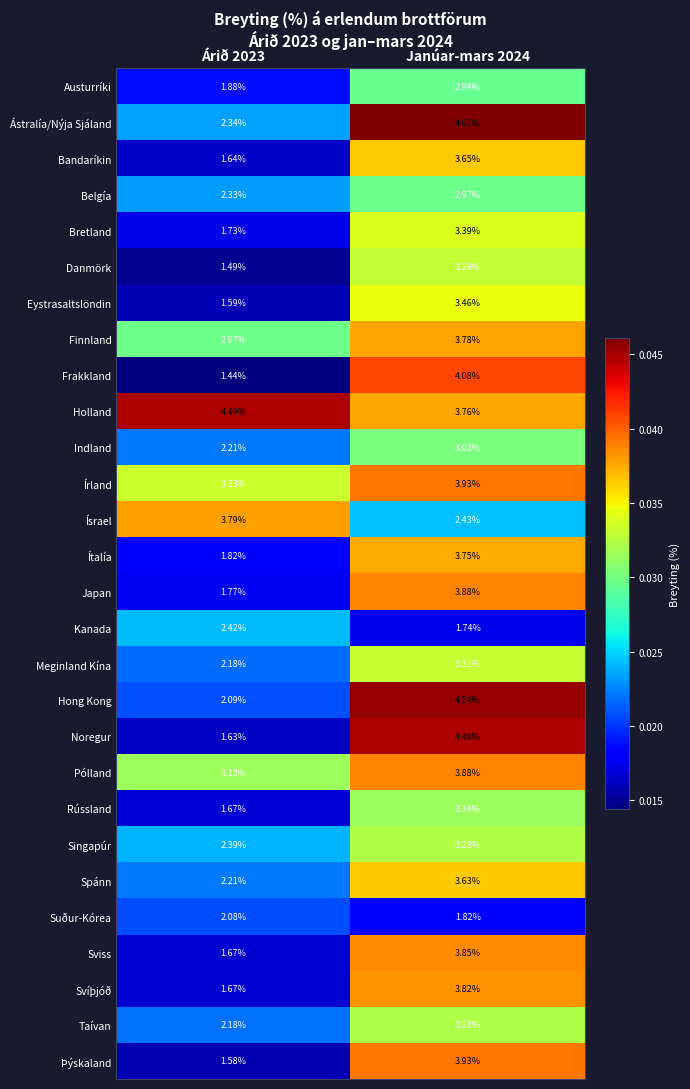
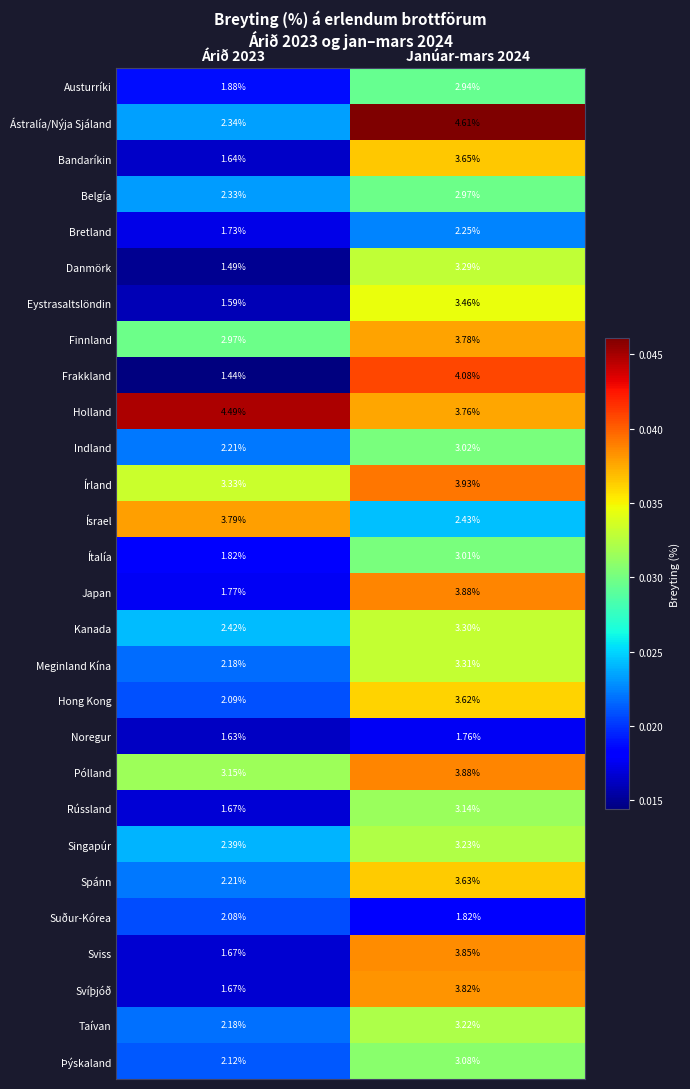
  {
    "Austurríki": {
      "Árið 2023": "1.88%",
      "Janúar-mars 2024": "2.94%"
    },
    "Ástralía/Nýja Sjáland": {
      "Árið 2023": "2.34%",
      "Janúar-mars 2024": "4.61%"
    },
    "Bandaríkin": {
      "Árið 2023": "1.64%",
      "Janúar-mars 2024": "3.65%"
    },
    "Belgía": {
      "Árið 2023": "2.33%",
      "Janúar-mars 2024": "2.97%"
    },
    "Bretland": {
      "Árið 2023": "1.73%",
-     "Janúar-mars 2024": "3.39%"
+     "Janúar-mars 2024": "2.25%"
    },
    "Danmörk": {
      "Árið 2023": "1.49%",
      "Janúar-mars 2024": "3.29%"
    },
    "Eystrasaltslöndin": {
      "Árið 2023": "1.59%",
      "Janúar-mars 2024": "3.46%"
    },
    "Finnland": {
      "Árið 2023": "2.97%",
      "Janúar-mars 2024": "3.78%"
    },
    "Frakkland": {
      "Árið 2023": "1.44%",
      "Janúar-mars 2024": "4.08%"
    },
    "Holland": {
      "Árið 2023": "4.49%",
      "Janúar-mars 2024": "3.76%"
    },
    "Indland": {
      "Árið 2023": "2.21%",
      "Janúar-mars 2024": "3.02%"
    },
    "Írland": {
      "Árið 2023": "3.33%",
      "Janúar-mars 2024": "3.93%"
    },
    "Ísrael": {
      "Árið 2023": "3.79%",
      "Janúar-mars 2024": "2.43%"
    },
    "Ítalía": {
      "Árið 2023": "1.82%",
-     "Janúar-mars 2024": "3.75%"
+     "Janúar-mars 2024": "3.01%"
    },
    "Japan": {
      "Árið 2023": "1.77%",
      "Janúar-mars 2024": "3.88%"
    },
    "Kanada": {
      "Árið 2023": "2.42%",
-     "Janúar-mars 2024": "1.74%"
+     "Janúar-mars 2024": "3.30%"
    },
    "Meginland Kína": {
      "Árið 2023": "2.18%",
      "Janúar-mars 2024": "3.31%"
    },
    "Hong Kong": {
      "Árið 2023": "2.09%",
-     "Janúar-mars 2024": "4.54%"
+     "Janúar-mars 2024": "3.62%"
    },
    "Noregur": {
      "Árið 2023": "1.63%",
-     "Janúar-mars 2024": "4.48%"
+     "Janúar-mars 2024": "1.76%"
    },
    "Pólland": {
      "Árið 2023": "3.15%",
      "Janúar-mars 2024": "3.88%"
    },
    "Rússland": {
      "Árið 2023": "1.67%",
      "Janúar-mars 2024": "3.14%"
    },
    "Singapúr": {
      "Árið 2023": "2.39%",
      "Janúar-mars 2024": "3.23%"
    },
    "Spánn": {
      "Árið 2023": "2.21%",
      "Janúar-mars 2024": "3.63%"
    },
    "Suður-Kórea": {
      "Árið 2023": "2.08%",
      "Janúar-mars 2024": "1.82%"
    },
    "Sviss": {
      "Árið 2023": "1.67%",
      "Janúar-mars 2024": "3.85%"
    },
    "Svíþjóð": {
      "Árið 2023": "1.67%",
      "Janúar-mars 2024": "3.82%"
    },
    "Taívan": {
      "Árið 2023": "2.18%",
      "Janúar-mars 2024": "3.22%"
    },
    "Þýskaland": {
-     "Árið 2023": "1.58%",
-     "Janúar-mars 2024": "3.93%"
+     "Árið 2023": "2.12%",
+     "Janúar-mars 2024": "3.08%"
    }
  }
